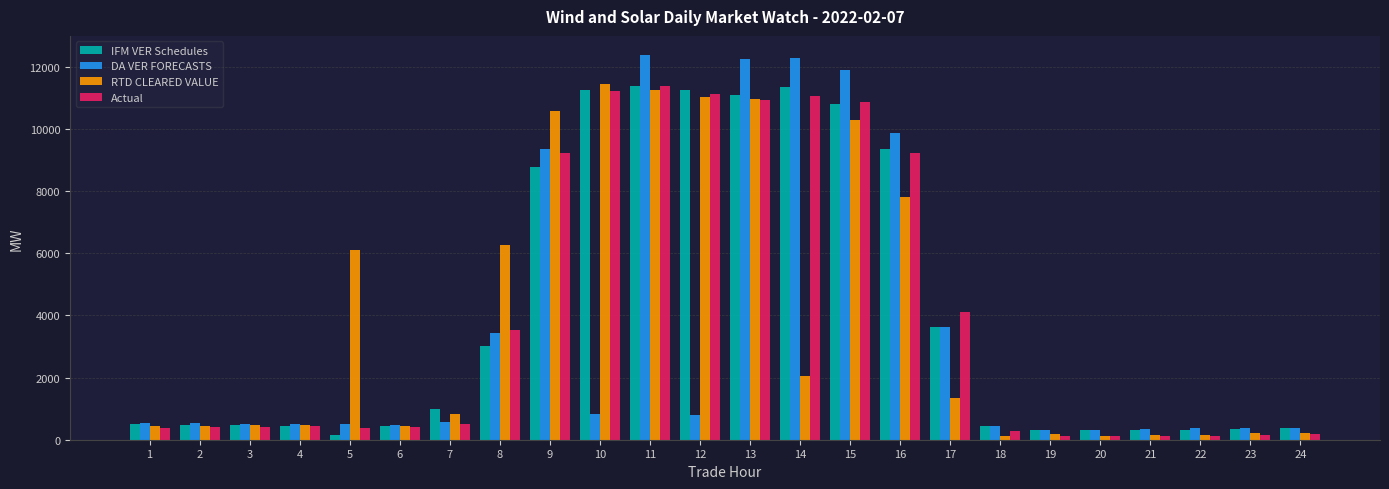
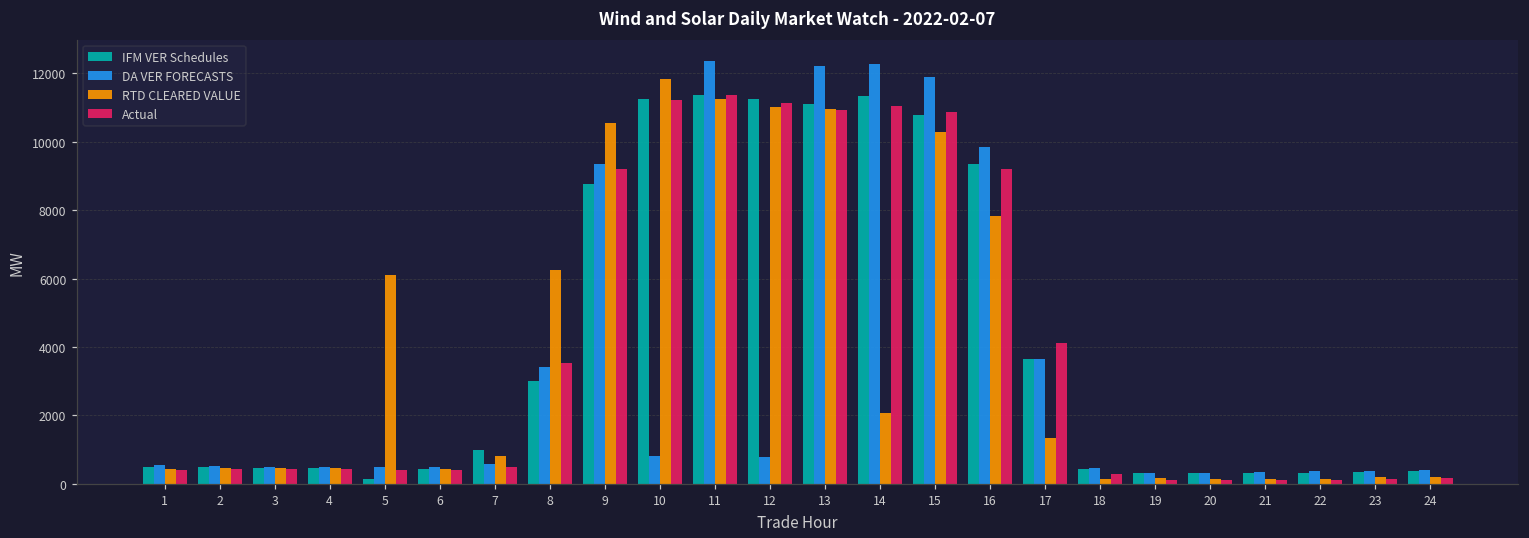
  {
    "IFM VER Schedules": {
      "1": 500,
      "2": 500,
      "3": 500,
      "4": 500,
      "5": 200,
      "6": 400,
      "7": 1000,
      "8": 3000,
      "9": 8800,
      "10": 11300,
      "11": 11400,
      "12": 11200,
      "13": 11100,
      "14": 11300,
      "15": 10800,
      "16": 9400,
      "17": 3600,
      "18": 400,
      "19": 300,
      "20": 300,
      "21": 300,
      "22": 300,
      "23": 300,
      "24": 400
    },
    "DA VER FORECASTS": {
      "1": 500,
      "2": 500,
      "3": 500,
      "4": 500,
      "5": 500,
      "6": 500,
      "7": 600,
      "8": 3400,
      "9": 9300,
      "10": 800,
      "11": 12400,
      "12": 800,
      "13": 12200,
      "14": 12300,
      "15": 11900,
      "16": 9900,
      "17": 3600,
      "18": 500,
      "19": 300,
      "20": 300,
      "21": 300,
      "22": 400,
      "23": 400,
      "24": 400
    },
    "RTD CLEARED VALUE": {
      "1": 400,
      "2": 500,
      "3": 500,
      "4": 500,
      "5": 6100,
      "6": 400,
      "7": 800,
      "8": 6300,
      "9": 10600,
-     "10": 11400,
+     "10": 11800,
      "11": 11200,
      "12": 11000,
      "13": 11000,
      "14": 2100,
      "15": 10300,
      "16": 7800,
      "17": 1300,
      "18": 100,
      "19": 200,
      "20": 100,
      "21": 100,
      "22": 200,
      "23": 200,
      "24": 200
    },
    "Actual": {
      "1": 400,
      "2": 400,
      "3": 400,
      "4": 400,
      "5": 400,
      "6": 400,
      "7": 500,
      "8": 3500,
      "9": 9200,
      "10": 11200,
      "11": 11400,
      "12": 11100,
      "13": 10900,
      "14": 11000,
      "15": 10900,
      "16": 9200,
      "17": 4100,
      "18": 300,
      "19": 100,
      "20": 100,
      "21": 100,
      "22": 100,
      "23": 200,
      "24": 200
    }
  }
